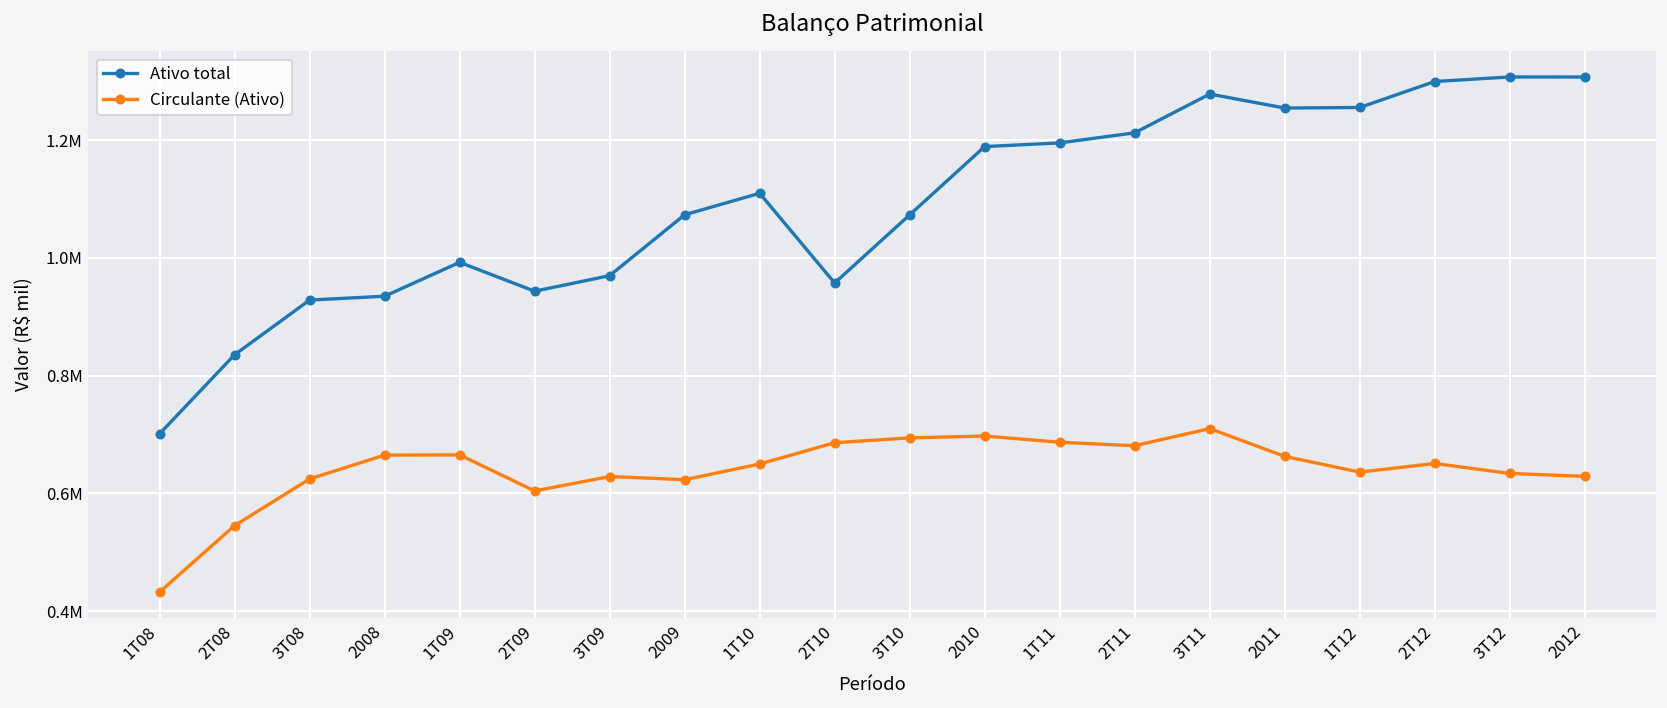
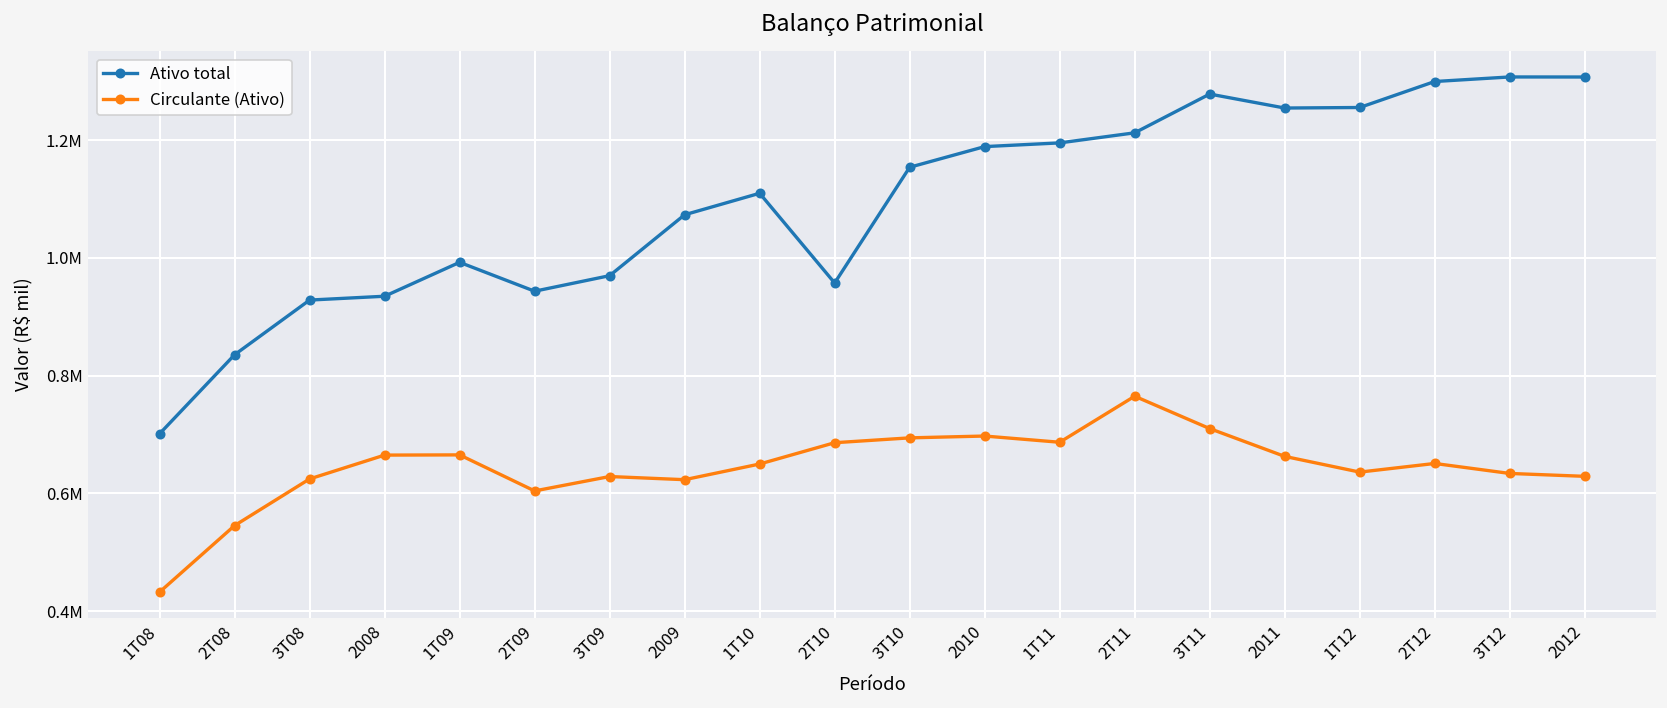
  {
    "Ativo total": {
      "1T08": 700000,
      "2T08": 840000,
      "3T08": 930000,
      "2008": 930000,
      "1T09": 990000,
      "2T09": 940000,
      "3T09": 970000,
      "2009": 1070000,
      "1T10": 1110000,
      "2T10": 960000,
-     "3T10": 1070000,
+     "3T10": 1150000,
      "2010": 1190000,
      "1T11": 1200000,
      "2T11": 1210000,
      "3T11": 1280000,
      "2011": 1250000,
      "1T12": 1260000,
      "2T12": 1300000,
      "3T12": 1310000,
      "2012": 1310000
    },
    "Circulante (Ativo)": {
      "1T08": 430000,
      "2T08": 550000,
      "3T08": 620000,
      "2008": 670000,
      "1T09": 670000,
      "2T09": 600000,
      "3T09": 630000,
      "2009": 620000,
      "1T10": 650000,
      "2T10": 690000,
      "3T10": 690000,
      "2010": 700000,
      "1T11": 690000,
-     "2T11": 680000,
+     "2T11": 770000,
      "3T11": 710000,
      "2011": 660000,
      "1T12": 640000,
      "2T12": 650000,
      "3T12": 630000,
      "2012": 630000
    }
  }
